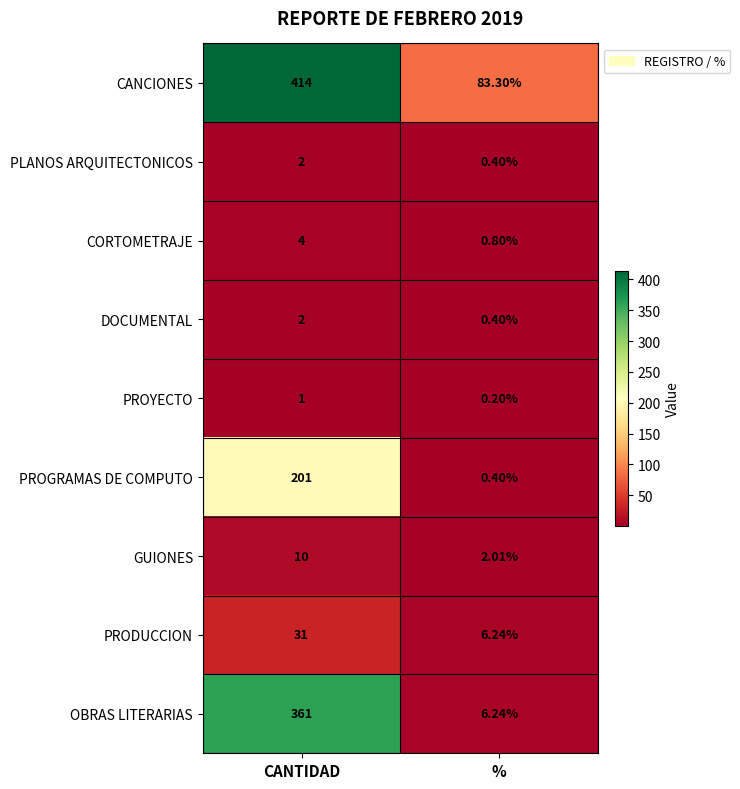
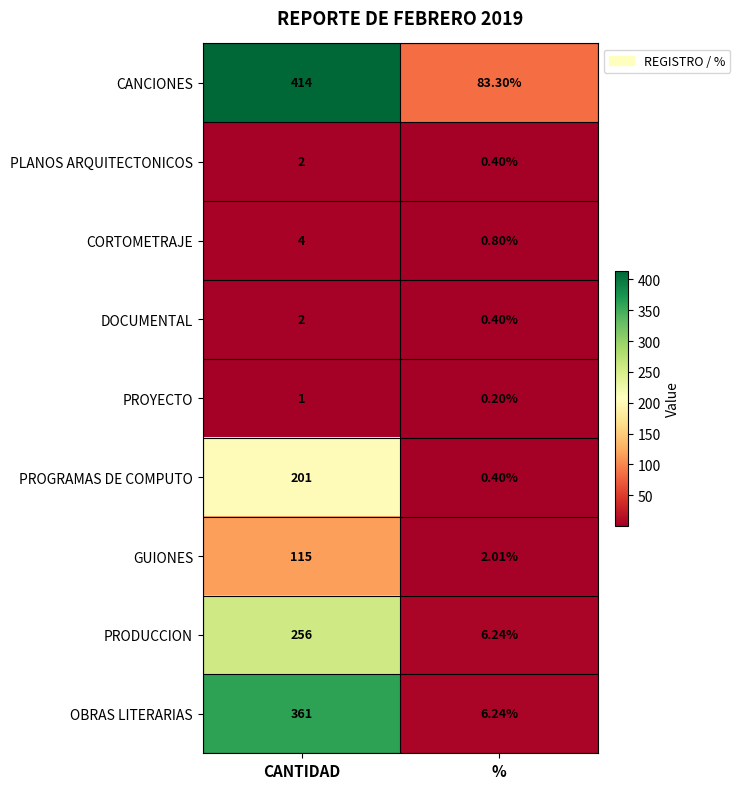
  {
    "CANCIONES": {
      "CANTIDAD": "414",
      "%": "83.30%"
    },
    "PLANOS ARQUITECTONICOS": {
      "CANTIDAD": "2",
      "%": "0.40%"
    },
    "CORTOMETRAJE": {
      "CANTIDAD": "4",
      "%": "0.80%"
    },
    "DOCUMENTAL": {
      "CANTIDAD": "2",
      "%": "0.40%"
    },
    "PROYECTO": {
      "CANTIDAD": "1",
      "%": "0.20%"
    },
    "PROGRAMAS DE COMPUTO": {
      "CANTIDAD": "201",
      "%": "0.40%"
    },
    "GUIONES": {
-     "CANTIDAD": "10",
+     "CANTIDAD": "115",
      "%": "2.01%"
    },
    "PRODUCCION": {
-     "CANTIDAD": "31",
+     "CANTIDAD": "256",
      "%": "6.24%"
    },
    "OBRAS LITERARIAS": {
      "CANTIDAD": "361",
      "%": "6.24%"
    }
  }
